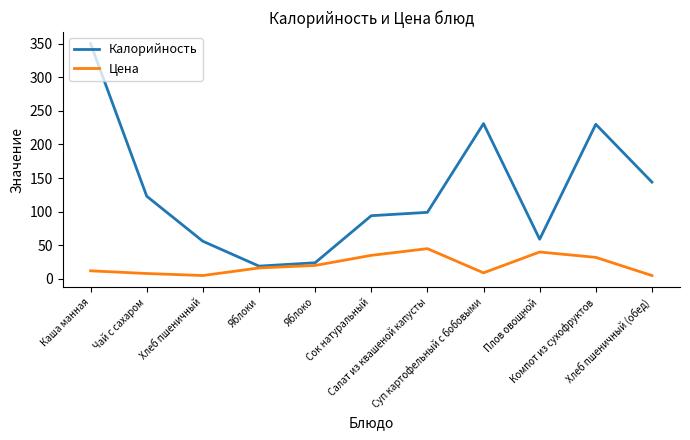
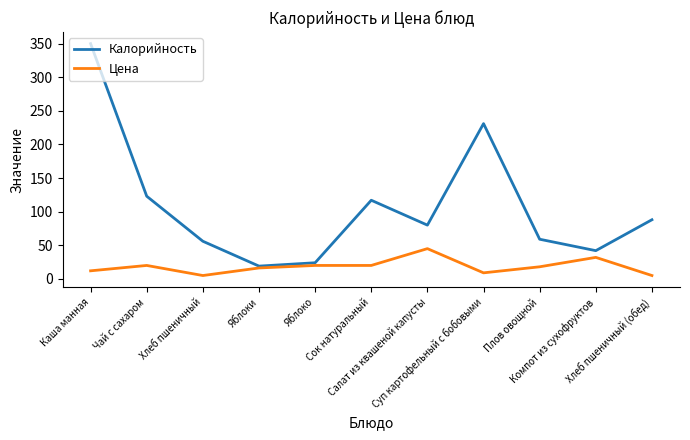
  {
    "Калорийность": {
      "Чай с сахаром": 120,
      "Хлеб пшеничный": 60,
      "Яблоко": 20,
-     "Сок натуральный": 90,
-     "Салат из квашеной капусты": 100,
+     "Сок натуральный": 120,
+     "Салат из квашеной капусты": 80,
      "Суп картофельный с бобовыми": 230,
      "Плов овощной": 60,
-     "Компот из сухофруктов": 230,
-     "Хлеб пшеничный (обед)": 140
+     "Компот из сухофруктов": 40,
+     "Хлеб пшеничный (обед)": 90
    },
    "Цена": {
      "Каша манная": 10,
-     "Чай с сахаром": 10,
+     "Чай с сахаром": 20,
      "Хлеб пшеничный": 10,
      "Яблоко": 20,
-     "Сок натуральный": 40,
+     "Сок натуральный": 20,
      "Салат из квашеной капусты": 50,
      "Суп картофельный с бобовыми": 10,
-     "Плов овощной": 40,
+     "Плов овощной": 20,
      "Компот из сухофруктов": 30,
      "Хлеб пшеничный (обед)": 10
    }
  }
